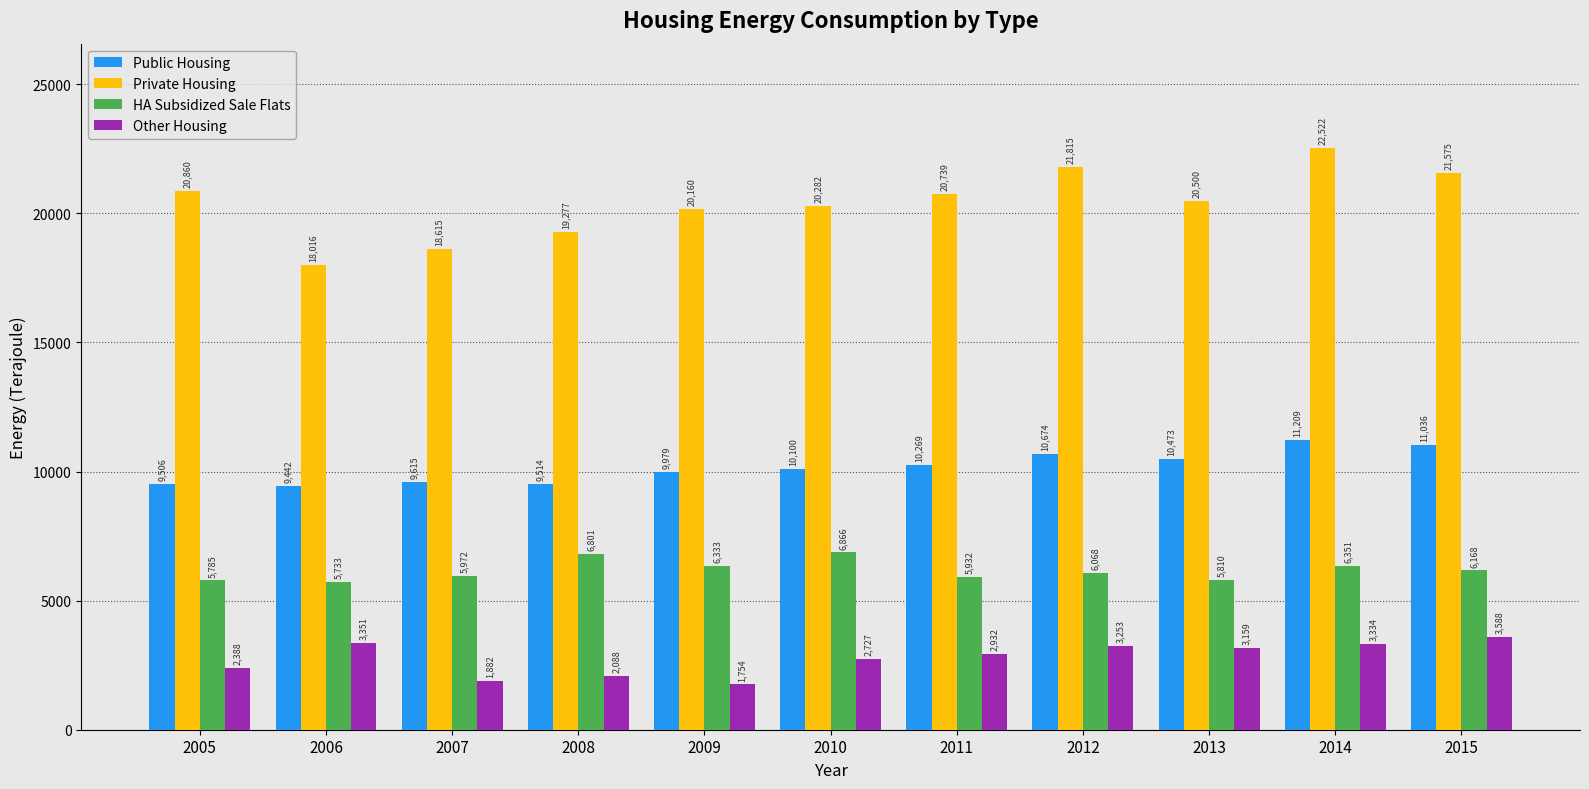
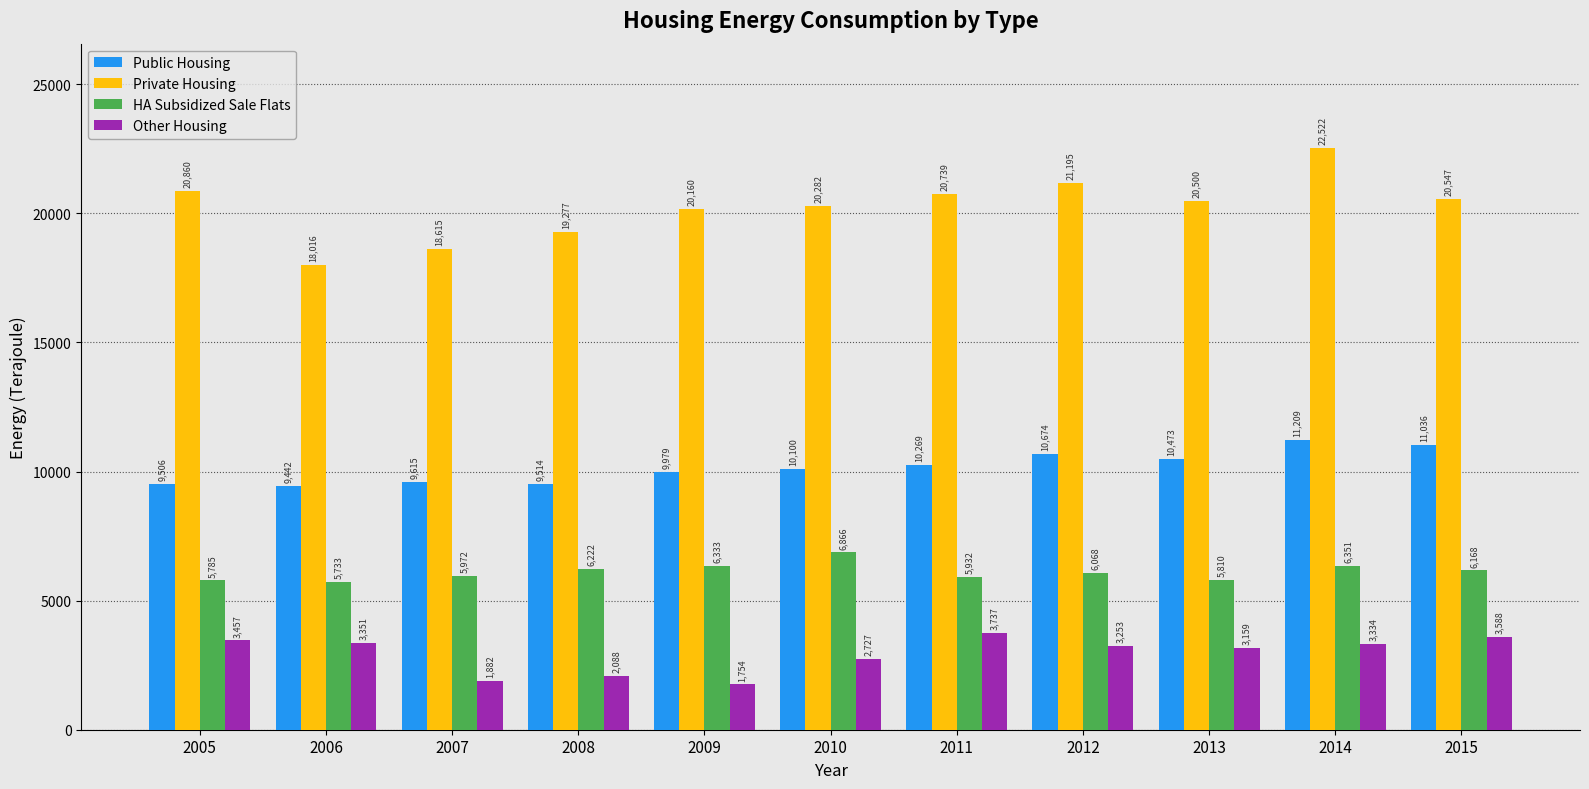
  {
    "Public Housing": {
      "2005": "9,506",
      "2006": "9,442",
      "2007": "9,615",
      "2008": "9,514",
      "2009": "9,979",
      "2010": "10,100",
      "2011": "10,269",
      "2012": "10,674",
      "2013": "10,473",
      "2014": "11,209",
      "2015": "11,036"
    },
    "Private Housing": {
      "2005": "20,860",
      "2006": "18,016",
      "2007": "18,615",
      "2008": "19,277",
      "2009": "20,160",
      "2010": "20,282",
      "2011": "20,739",
-     "2012": "21,815",
+     "2012": "21,195",
      "2013": "20,500",
      "2014": "22,522",
-     "2015": "21,575"
+     "2015": "20,547"
    },
    "HA Subsidized Sale Flats": {
      "2005": "5,785",
      "2006": "5,733",
      "2007": "5,972",
-     "2008": "6,801",
+     "2008": "6,222",
      "2009": "6,333",
      "2010": "6,866",
      "2011": "5,932",
      "2012": "6,068",
      "2013": "5,810",
      "2014": "6,351",
      "2015": "6,168"
    },
    "Other Housing": {
-     "2005": "2,388",
+     "2005": "3,457",
      "2006": "3,351",
      "2007": "1,882",
      "2008": "2,088",
      "2009": "1,754",
      "2010": "2,727",
-     "2011": "2,932",
+     "2011": "3,737",
      "2012": "3,253",
      "2013": "3,159",
      "2014": "3,334",
      "2015": "3,588"
    }
  }
